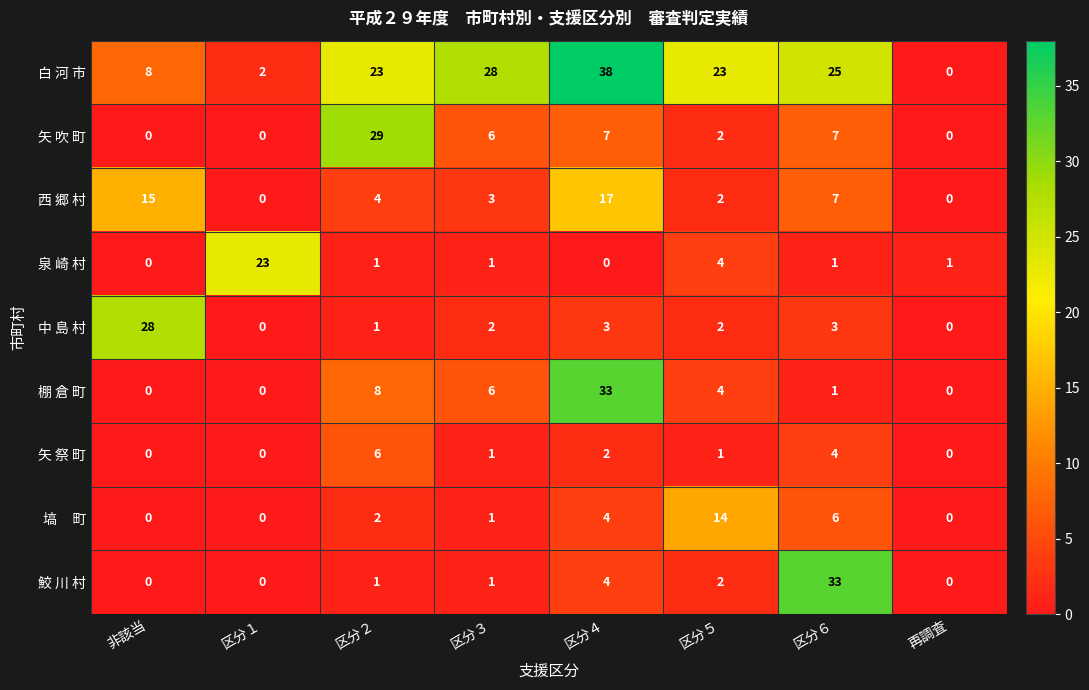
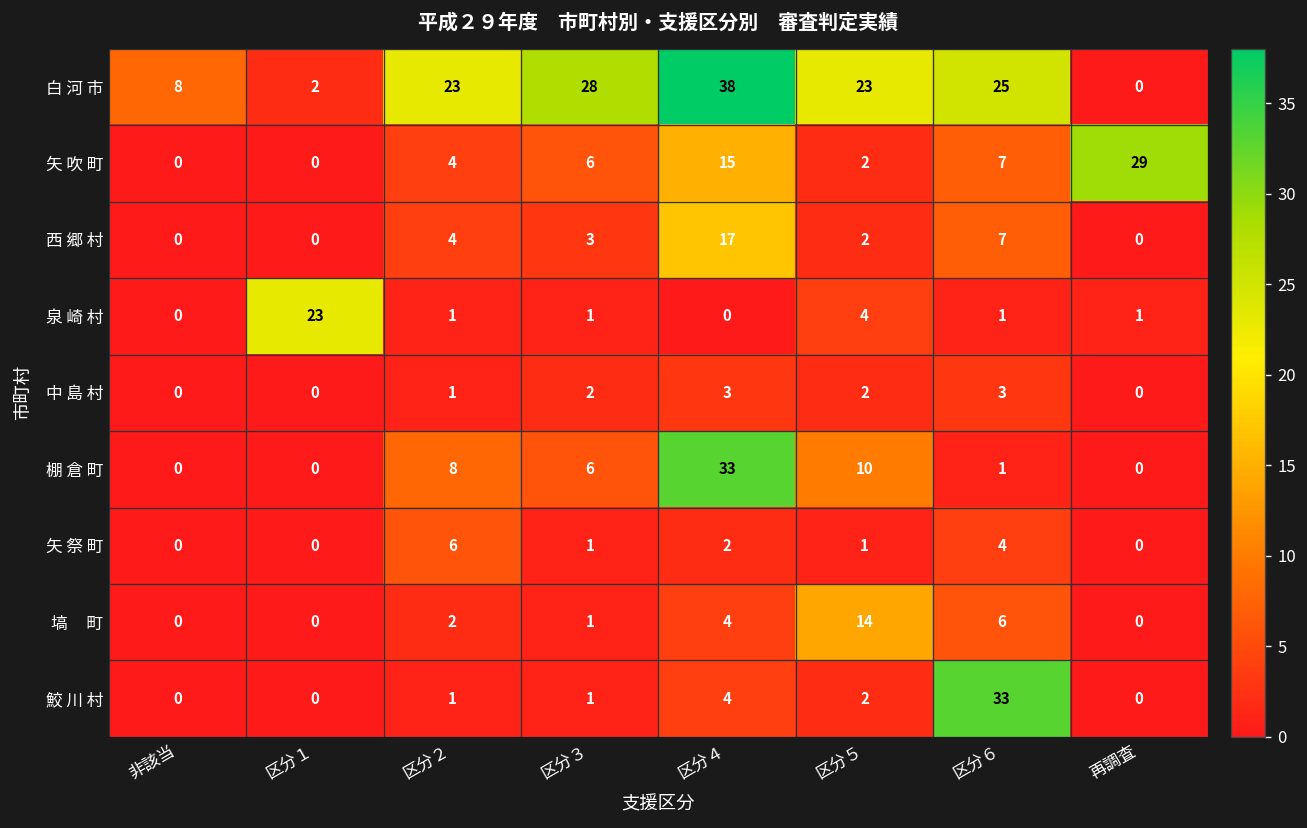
  {
    "白 河 市": {
      "非該当": 8,
      "区分１": 2,
      "区分２": 23,
      "区分３": 28,
      "区分４": 38,
      "区分５": 23,
      "区分６": 25,
      "再調査": 0
    },
    "矢 吹 町": {
      "非該当": 0,
      "区分１": 0,
-     "区分２": 29,
+     "区分２": 4,
      "区分３": 6,
-     "区分４": 7,
+     "区分４": 15,
      "区分５": 2,
      "区分６": 7,
-     "再調査": 0
+     "再調査": 29
    },
    "西 郷 村": {
-     "非該当": 15,
+     "非該当": 0,
      "区分１": 0,
      "区分２": 4,
      "区分３": 3,
      "区分４": 17,
      "区分５": 2,
      "区分６": 7,
      "再調査": 0
    },
    "泉 崎 村": {
      "非該当": 0,
      "区分１": 23,
      "区分２": 1,
      "区分３": 1,
      "区分４": 0,
      "区分５": 4,
      "区分６": 1,
      "再調査": 1
    },
    "中 島 村": {
-     "非該当": 28,
+     "非該当": 0,
      "区分１": 0,
      "区分２": 1,
      "区分３": 2,
      "区分４": 3,
      "区分５": 2,
      "区分６": 3,
      "再調査": 0
    },
    "棚 倉 町": {
      "非該当": 0,
      "区分１": 0,
      "区分２": 8,
      "区分３": 6,
      "区分４": 33,
-     "区分５": 4,
+     "区分５": 10,
      "区分６": 1,
      "再調査": 0
    },
    "矢 祭 町": {
      "非該当": 0,
      "区分１": 0,
      "区分２": 6,
      "区分３": 1,
      "区分４": 2,
      "区分５": 1,
      "区分６": 4,
      "再調査": 0
    },
    "塙 町": {
      "非該当": 0,
      "区分１": 0,
      "区分２": 2,
      "区分３": 1,
      "区分４": 4,
      "区分５": 14,
      "区分６": 6,
      "再調査": 0
    },
    "鮫 川 村": {
      "非該当": 0,
      "区分１": 0,
      "区分２": 1,
      "区分３": 1,
      "区分４": 4,
      "区分５": 2,
      "区分６": 33,
      "再調査": 0
    }
  }
